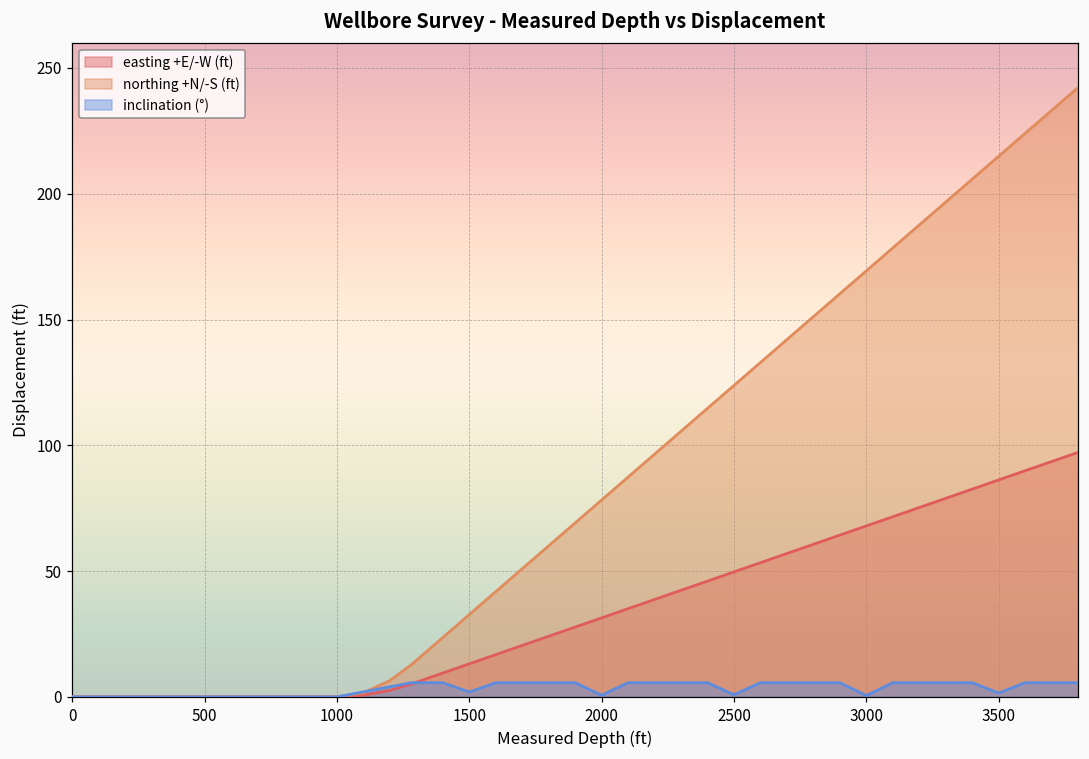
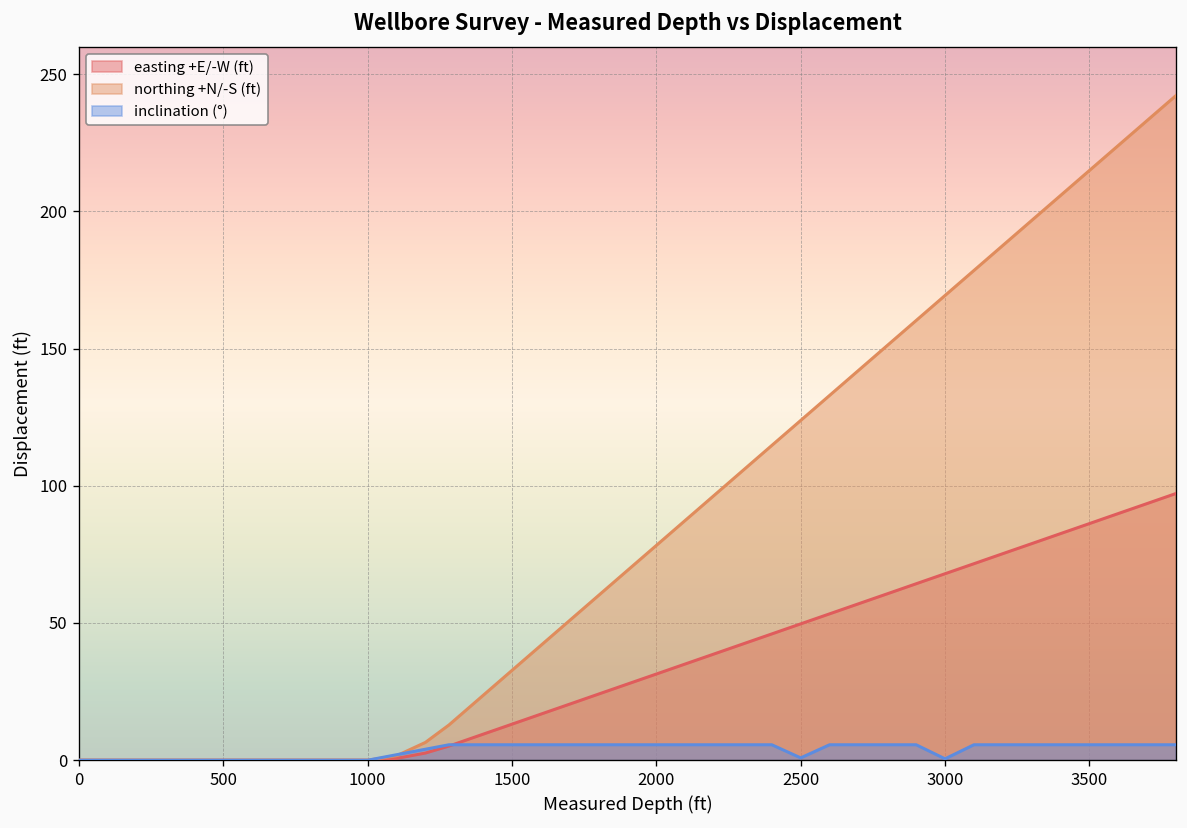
  {
    "inclination (°)": {
-     "1500": 2,
-     "2000": 1,
+     "1500": 6,
+     "2000": 6,
      "2500": 1,
      "3000": 1,
-     "3500": 2
+     "3500": 6
    }
  }
